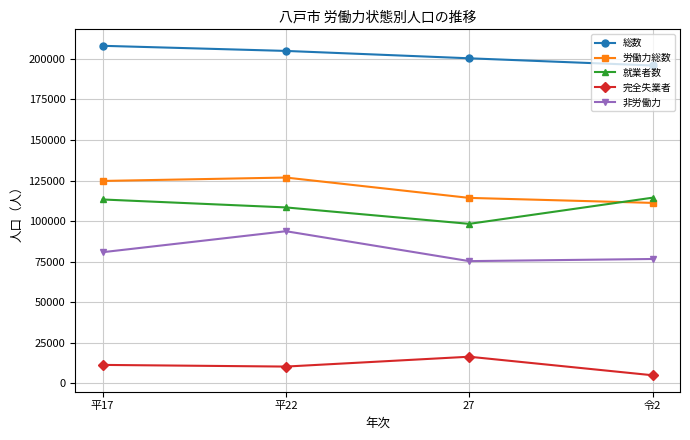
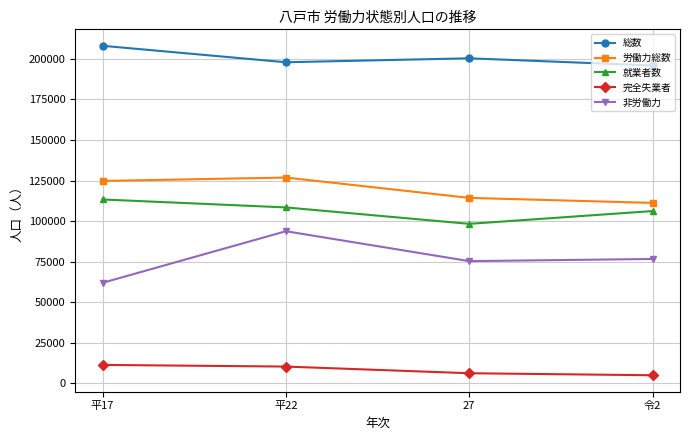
  {
    "総数": {
      "平17": 208000,
-     "平22": 205000,
+     "平22": 198000,
      "27": 200000
    },
    "労働力総数": {
      "平17": 125000,
      "平22": 127000,
      "27": 114000,
      "令2": 111000
    },
    "就業者数": {
      "平17": 113000,
      "平22": 108000,
      "27": 98000,
-     "令2": 114000
+     "令2": 106000
    },
    "完全失業者": {
      "平17": 11000,
      "平22": 10000,
-     "27": 16000,
+     "27": 6000,
      "令2": 5000
    },
    "非労働力": {
-     "平17": 81000,
+     "平17": 62000,
      "平22": 94000,
      "27": 75000,
      "令2": 77000
    }
  }
